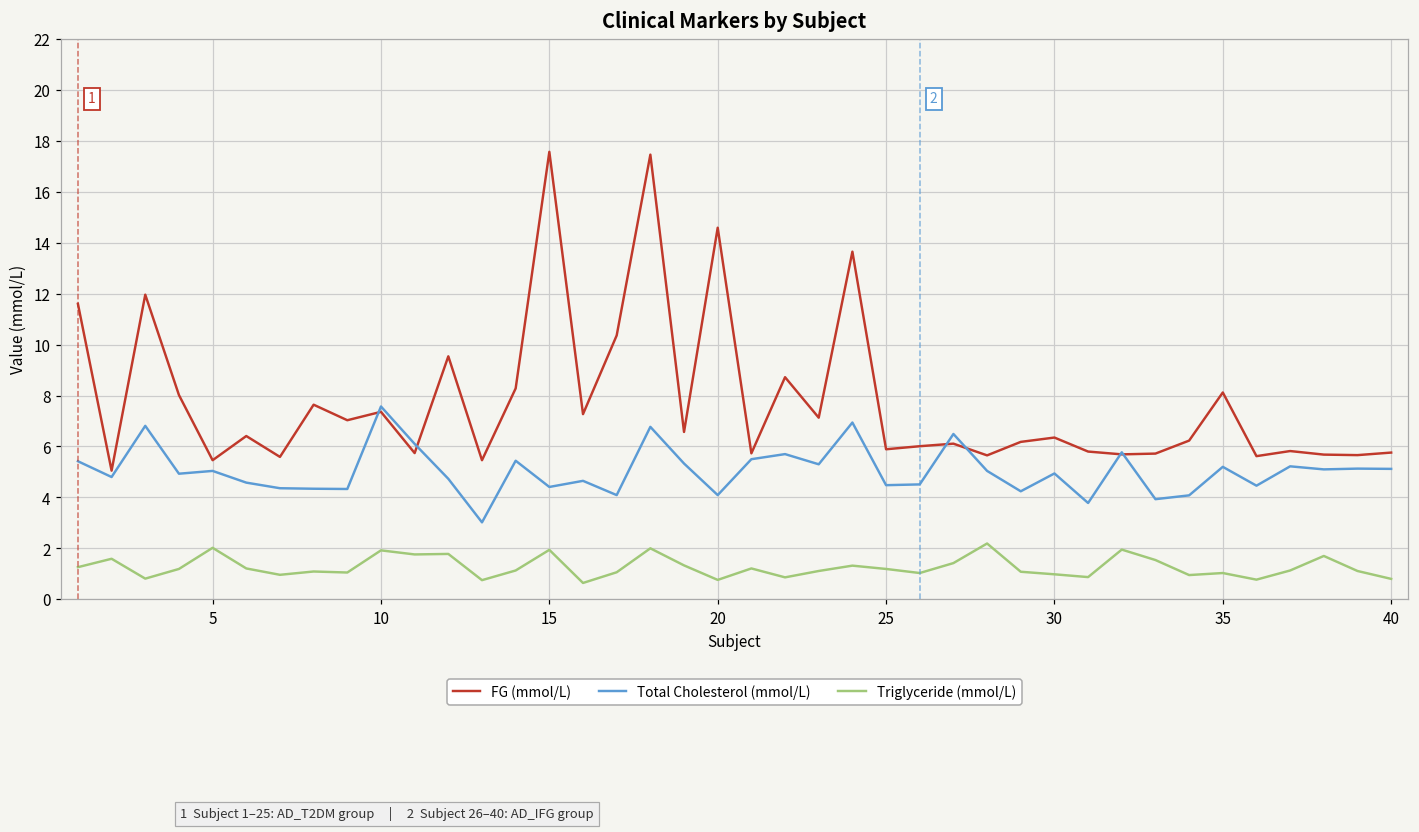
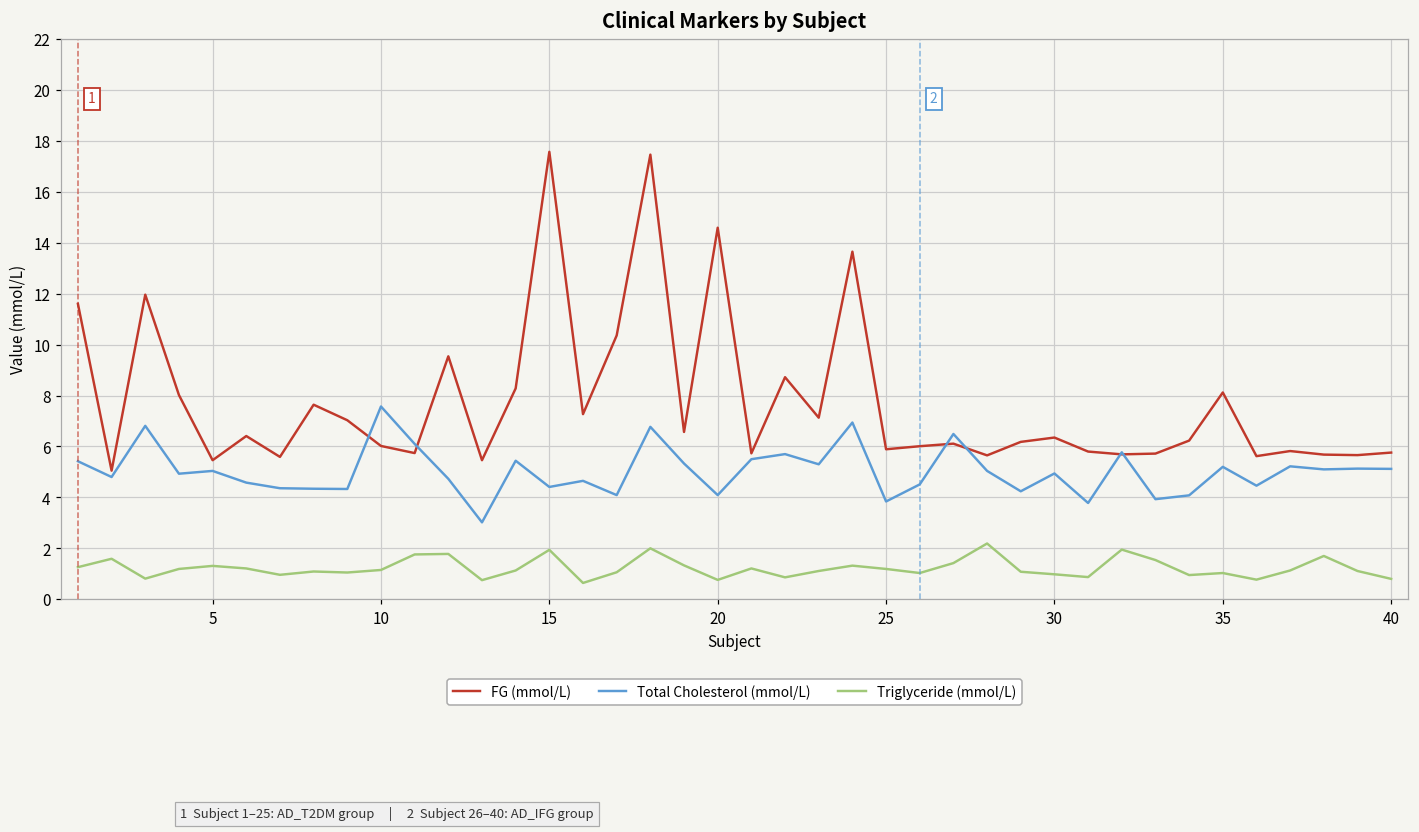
  {
    "FG (mmol/L)": {
      "5": 5.5,
-     "10": 7.4,
+     "10": 6.0,
      "15": 17.6,
      "20": 14.6,
      "25": 5.9,
      "30": 6.4,
      "35": 8.1,
      "40": 5.8
    },
    "Total Cholesterol (mmol/L)": {
      "5": 5.0,
      "10": 7.6,
      "15": 4.4,
      "20": 4.1,
-     "25": 4.5,
+     "25": 3.8,
      "30": 4.9,
      "35": 5.2,
      "40": 5.1
    },
    "Triglyceride (mmol/L)": {
-     "5": 2.0,
-     "10": 1.9,
+     "5": 1.3,
+     "10": 1.2,
      "15": 1.9,
      "20": 0.8,
      "25": 1.2,
      "30": 1.0,
      "35": 1.0,
      "40": 0.8
    }
  }
